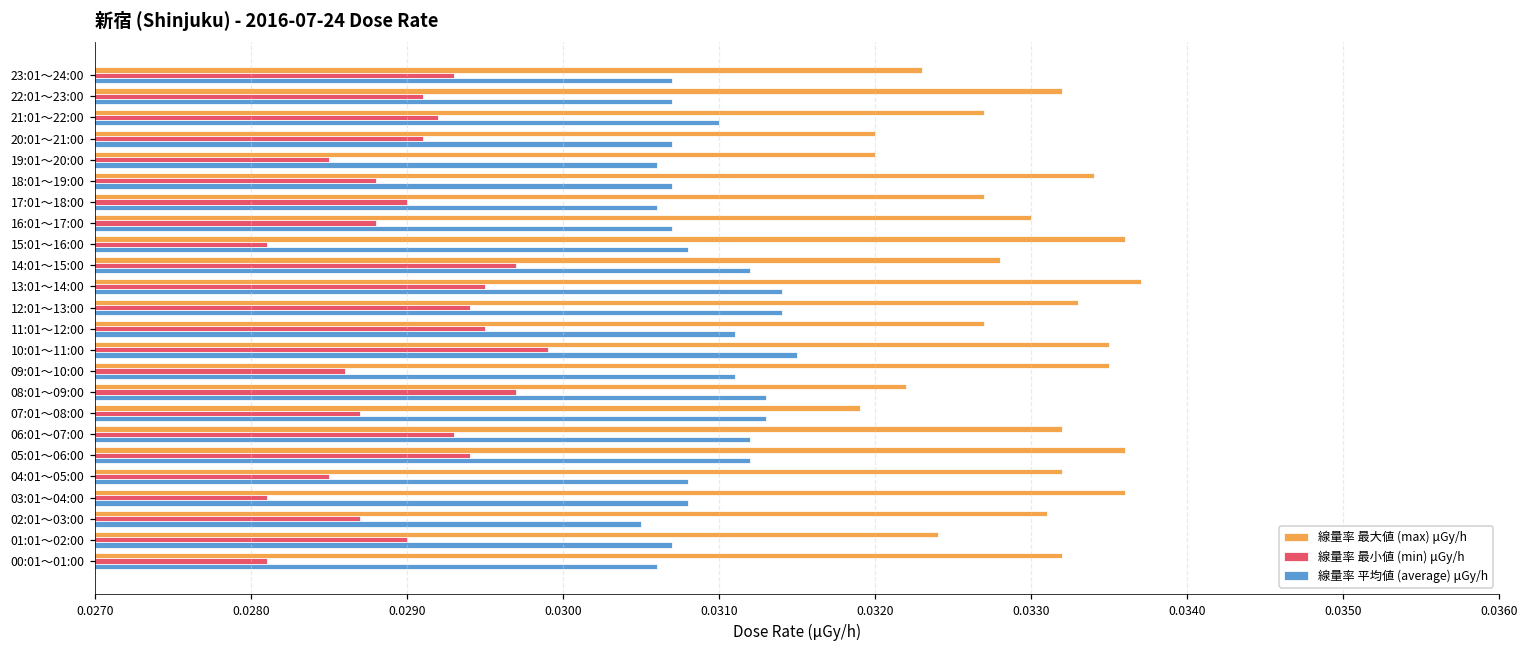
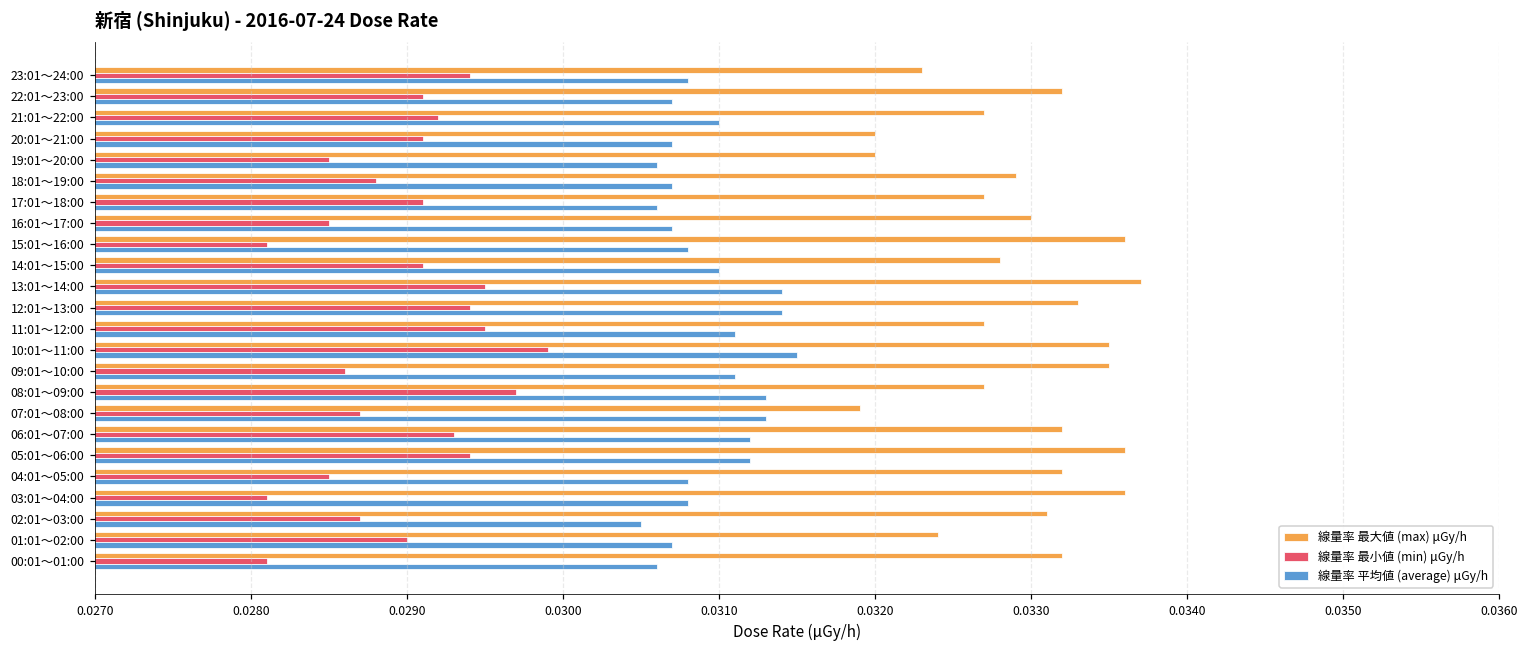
  {
    "線量率 最大値 (max) μGy/h": {
      "23:01～24:00": 0.0323,
      "22:01～23:00": 0.0332,
      "21:01～22:00": 0.0327,
      "20:01～21:00": 0.0320,
      "19:01～20:00": 0.0320,
-     "18:01～19:00": 0.0334,
+     "18:01～19:00": 0.0329,
      "17:01～18:00": 0.0327,
      "16:01～17:00": 0.0330,
      "15:01～16:00": 0.0336,
      "14:01～15:00": 0.0328,
      "13:01～14:00": 0.0337,
      "12:01～13:00": 0.0333,
      "11:01～12:00": 0.0327,
      "10:01～11:00": 0.0335,
      "09:01～10:00": 0.0335,
-     "08:01～09:00": 0.0322,
+     "08:01～09:00": 0.0327,
      "07:01～08:00": 0.0319,
      "06:01～07:00": 0.0332,
      "05:01～06:00": 0.0336,
      "04:01～05:00": 0.0332,
      "03:01～04:00": 0.0336,
      "02:01～03:00": 0.0331,
      "01:01～02:00": 0.0324,
      "00:01～01:00": 0.0332
    },
    "線量率 最小値 (min) μGy/h": {
-     "23:01～24:00": 0.0293,
+     "23:01～24:00": 0.0294,
      "22:01～23:00": 0.0291,
      "21:01～22:00": 0.0292,
      "20:01～21:00": 0.0291,
      "19:01～20:00": 0.0285,
      "18:01～19:00": 0.0288,
-     "17:01～18:00": 0.0290,
-     "16:01～17:00": 0.0288,
+     "17:01～18:00": 0.0291,
+     "16:01～17:00": 0.0285,
      "15:01～16:00": 0.0281,
-     "14:01～15:00": 0.0297,
+     "14:01～15:00": 0.0291,
      "13:01～14:00": 0.0295,
      "12:01～13:00": 0.0294,
      "11:01～12:00": 0.0295,
      "10:01～11:00": 0.0299,
      "09:01～10:00": 0.0286,
      "08:01～09:00": 0.0297,
      "07:01～08:00": 0.0287,
      "06:01～07:00": 0.0293,
      "05:01～06:00": 0.0294,
      "04:01～05:00": 0.0285,
      "03:01～04:00": 0.0281,
      "02:01～03:00": 0.0287,
      "01:01～02:00": 0.0290,
      "00:01～01:00": 0.0281
    },
    "線量率 平均値 (average) μGy/h": {
-     "23:01～24:00": 0.0307,
+     "23:01～24:00": 0.0308,
      "22:01～23:00": 0.0307,
      "21:01～22:00": 0.0310,
      "20:01～21:00": 0.0307,
      "19:01～20:00": 0.0306,
      "18:01～19:00": 0.0307,
      "17:01～18:00": 0.0306,
      "16:01～17:00": 0.0307,
      "15:01～16:00": 0.0308,
-     "14:01～15:00": 0.0312,
+     "14:01～15:00": 0.0310,
      "13:01～14:00": 0.0314,
      "12:01～13:00": 0.0314,
      "11:01～12:00": 0.0311,
      "10:01～11:00": 0.0315,
      "09:01～10:00": 0.0311,
      "08:01～09:00": 0.0313,
      "07:01～08:00": 0.0313,
      "06:01～07:00": 0.0312,
      "05:01～06:00": 0.0312,
      "04:01～05:00": 0.0308,
      "03:01～04:00": 0.0308,
      "02:01～03:00": 0.0305,
      "01:01～02:00": 0.0307,
      "00:01～01:00": 0.0306
    }
  }
